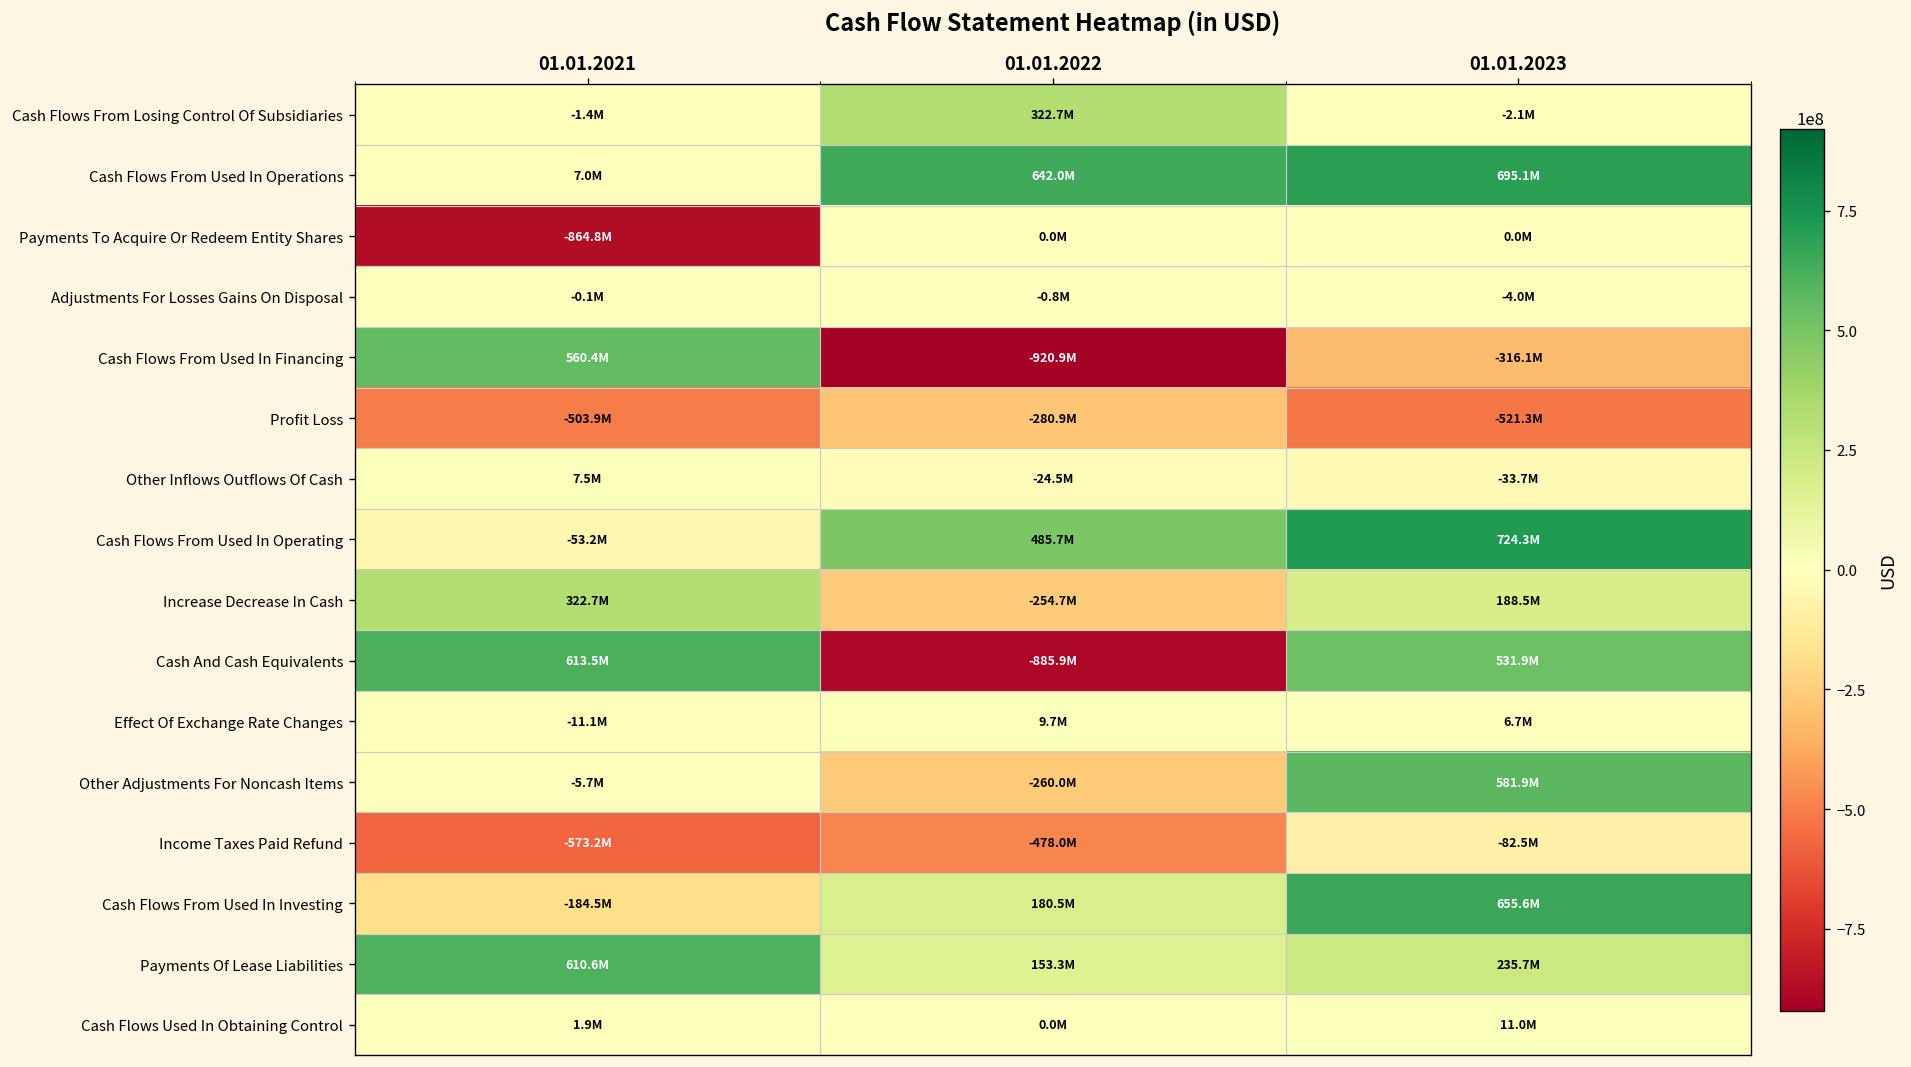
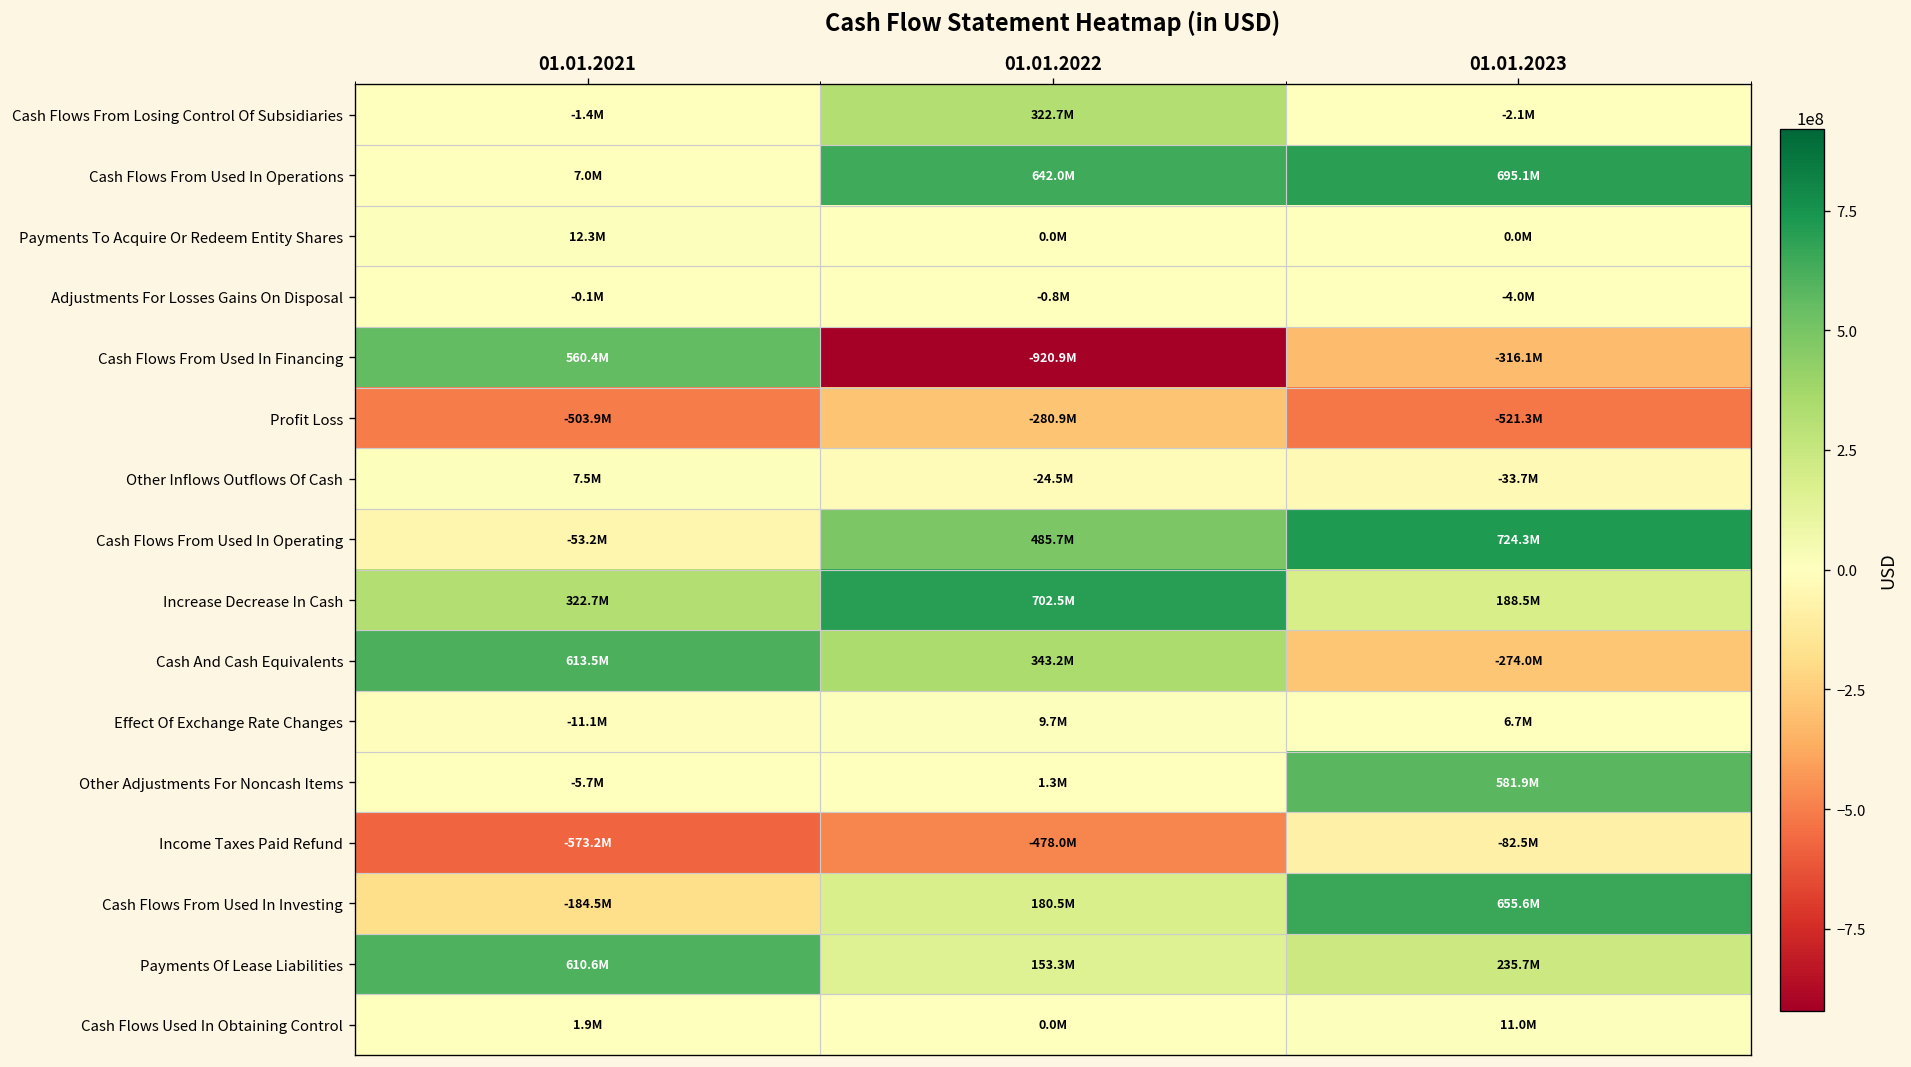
  {
    "Cash Flows From Losing Control Of Subsidiaries": {
      "01.01.2021": "-1.4M",
      "01.01.2022": "322.7M",
      "01.01.2023": "-2.1M"
    },
    "Cash Flows From Used In Operations": {
      "01.01.2021": "7.0M",
      "01.01.2022": "642.0M",
      "01.01.2023": "695.1M"
    },
    "Payments To Acquire Or Redeem Entity Shares": {
-     "01.01.2021": "-864.8M",
+     "01.01.2021": "12.3M",
      "01.01.2022": "0.0M",
      "01.01.2023": "0.0M"
    },
    "Adjustments For Losses Gains On Disposal": {
      "01.01.2021": "-0.1M",
      "01.01.2022": "-0.8M",
      "01.01.2023": "-4.0M"
    },
    "Cash Flows From Used In Financing": {
      "01.01.2021": "560.4M",
      "01.01.2022": "-920.9M",
      "01.01.2023": "-316.1M"
    },
    "Profit Loss": {
      "01.01.2021": "-503.9M",
      "01.01.2022": "-280.9M",
      "01.01.2023": "-521.3M"
    },
    "Other Inflows Outflows Of Cash": {
      "01.01.2021": "7.5M",
      "01.01.2022": "-24.5M",
      "01.01.2023": "-33.7M"
    },
    "Cash Flows From Used In Operating": {
      "01.01.2021": "-53.2M",
      "01.01.2022": "485.7M",
      "01.01.2023": "724.3M"
    },
    "Increase Decrease In Cash": {
      "01.01.2021": "322.7M",
-     "01.01.2022": "-254.7M",
+     "01.01.2022": "702.5M",
      "01.01.2023": "188.5M"
    },
    "Cash And Cash Equivalents": {
      "01.01.2021": "613.5M",
-     "01.01.2022": "-885.9M",
-     "01.01.2023": "531.9M"
+     "01.01.2022": "343.2M",
+     "01.01.2023": "-274.0M"
    },
    "Effect Of Exchange Rate Changes": {
      "01.01.2021": "-11.1M",
      "01.01.2022": "9.7M",
      "01.01.2023": "6.7M"
    },
    "Other Adjustments For Noncash Items": {
      "01.01.2021": "-5.7M",
-     "01.01.2022": "-260.0M",
+     "01.01.2022": "1.3M",
      "01.01.2023": "581.9M"
    },
    "Income Taxes Paid Refund": {
      "01.01.2021": "-573.2M",
      "01.01.2022": "-478.0M",
      "01.01.2023": "-82.5M"
    },
    "Cash Flows From Used In Investing": {
      "01.01.2021": "-184.5M",
      "01.01.2022": "180.5M",
      "01.01.2023": "655.6M"
    },
    "Payments Of Lease Liabilities": {
      "01.01.2021": "610.6M",
      "01.01.2022": "153.3M",
      "01.01.2023": "235.7M"
    },
    "Cash Flows Used In Obtaining Control": {
      "01.01.2021": "1.9M",
      "01.01.2022": "0.0M",
      "01.01.2023": "11.0M"
    }
  }
